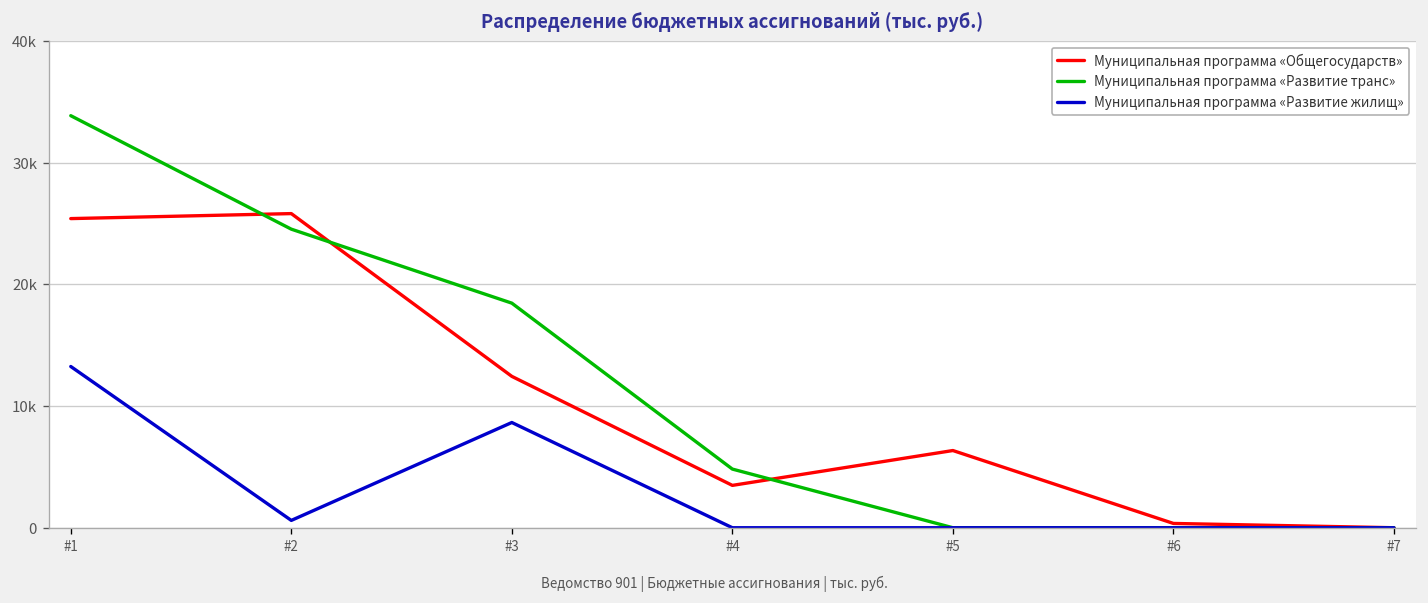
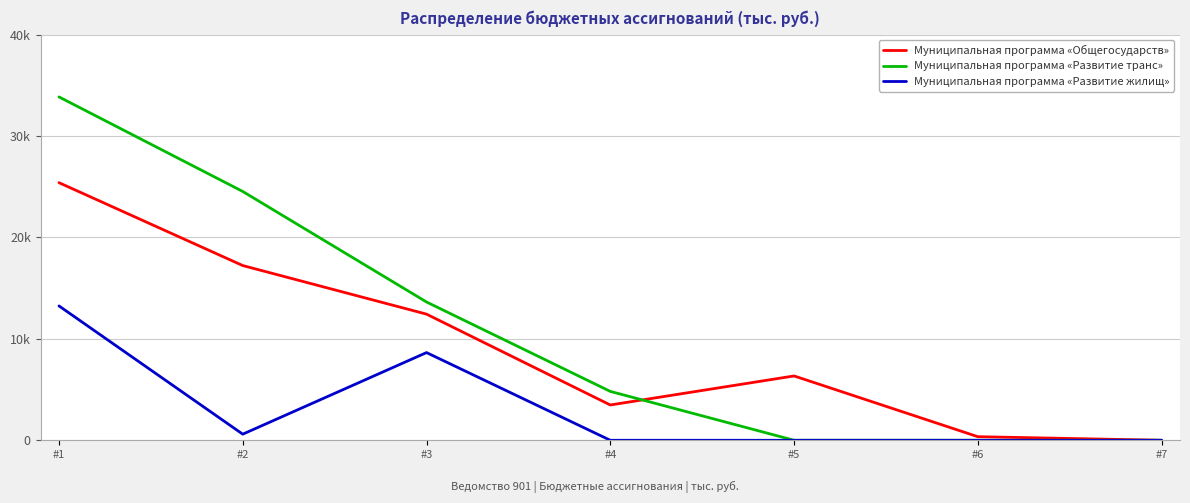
  {
    "Муниципальная программа «Общегосударств»": {
      "#1": 25400,
-     "#2": 25800,
+     "#2": 17200,
      "#3": 12400,
      "#4": 3500,
      "#5": 6300,
      "#6": 400
    },
    "Муниципальная программа «Развитие транс»": {
      "#1": 33900,
      "#2": 24500,
-     "#3": 18500,
+     "#3": 13600,
      "#4": 4800
    },
    "Муниципальная программа «Развитие жилищ»": {
      "#1": 13200,
      "#2": 600,
      "#3": 8600,
      "#4": 0
    }
  }
